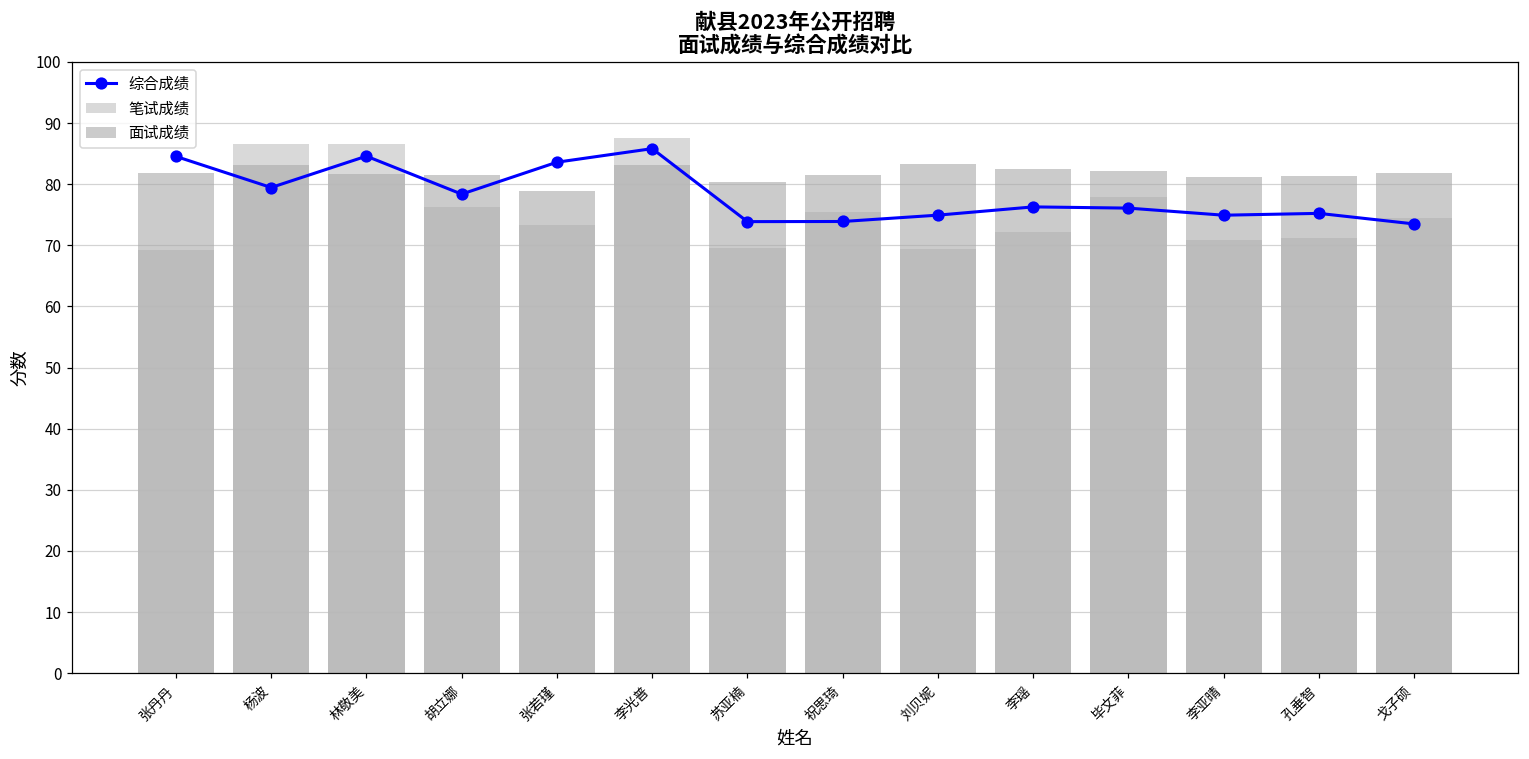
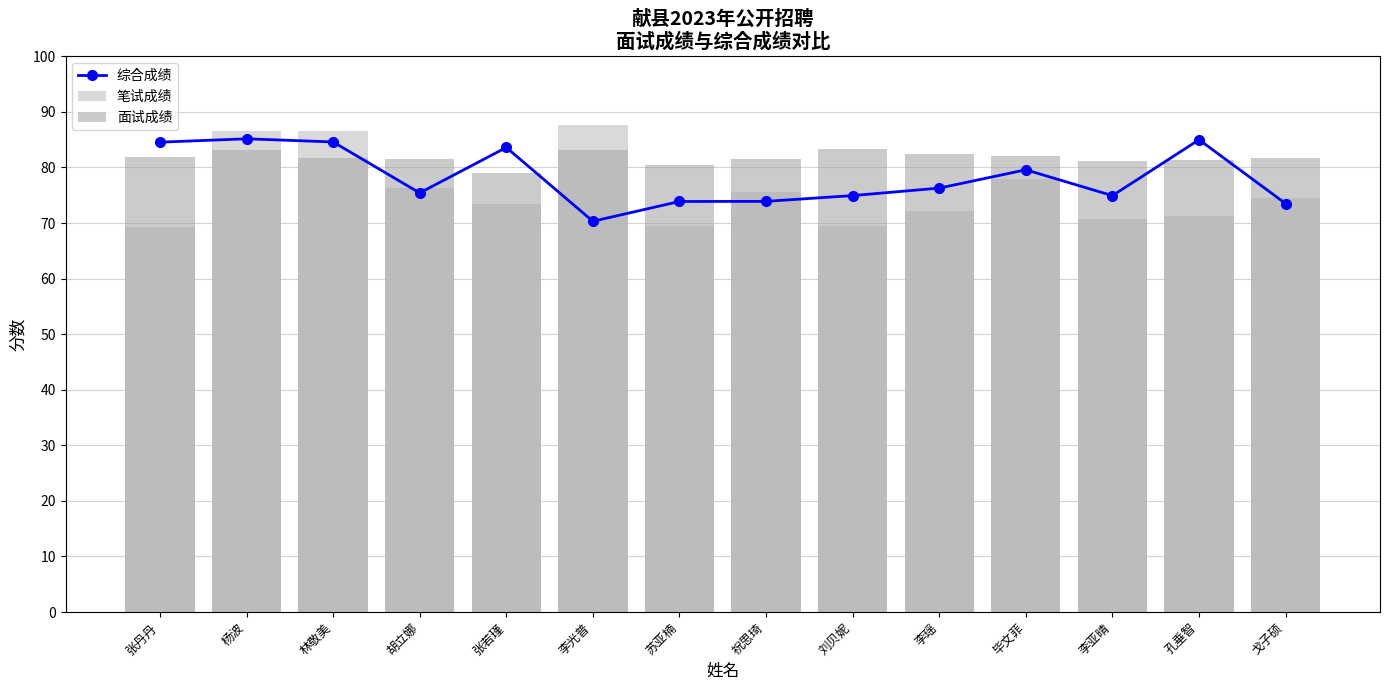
  {
    "综合成绩": {
      "张丹丹": 85,
-     "杨波": 79,
+     "杨波": 85,
      "林敬美": 85,
-     "胡立娜": 78,
+     "胡立娜": 75,
      "张若瑾": 84,
-     "李光普": 86,
+     "李光普": 70,
      "苏亚楠": 74,
      "祝思琦": 74,
      "刘贝妮": 75,
      "李瑶": 76,
-     "毕文菲": 76,
+     "毕文菲": 80,
      "李亚晴": 75,
-     "孔垂智": 75,
+     "孔垂智": 85,
      "戈子硕": 74
    }
  }
